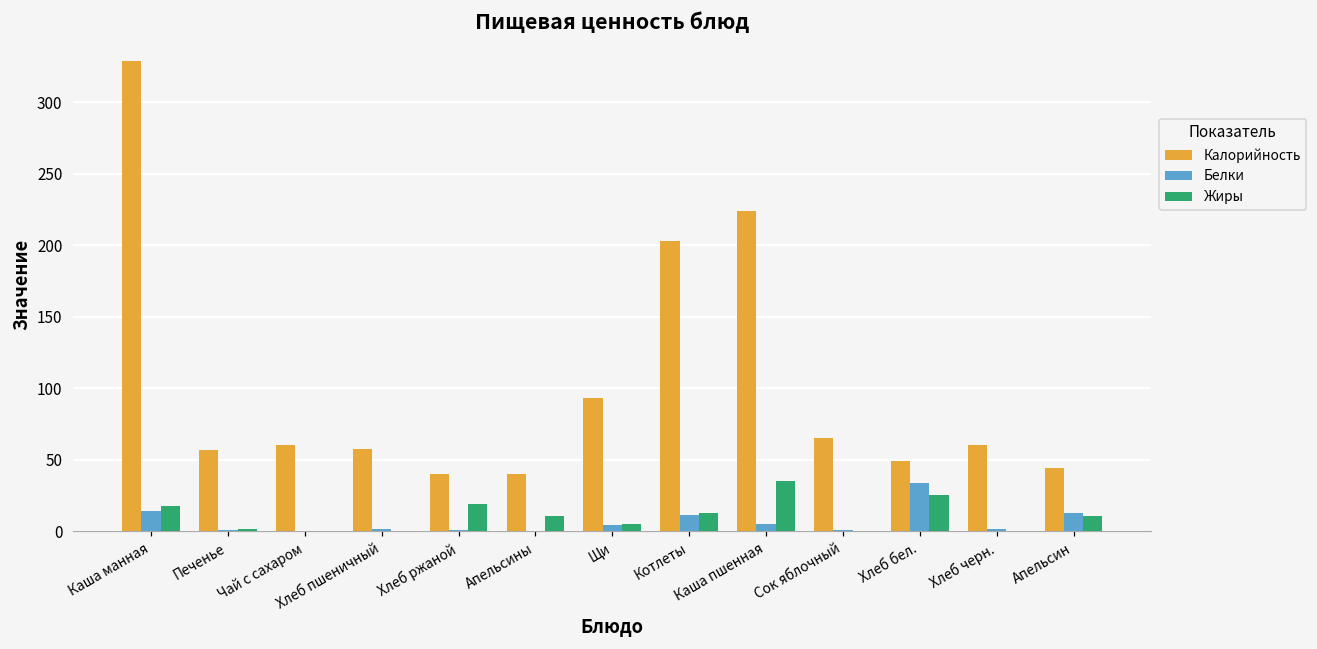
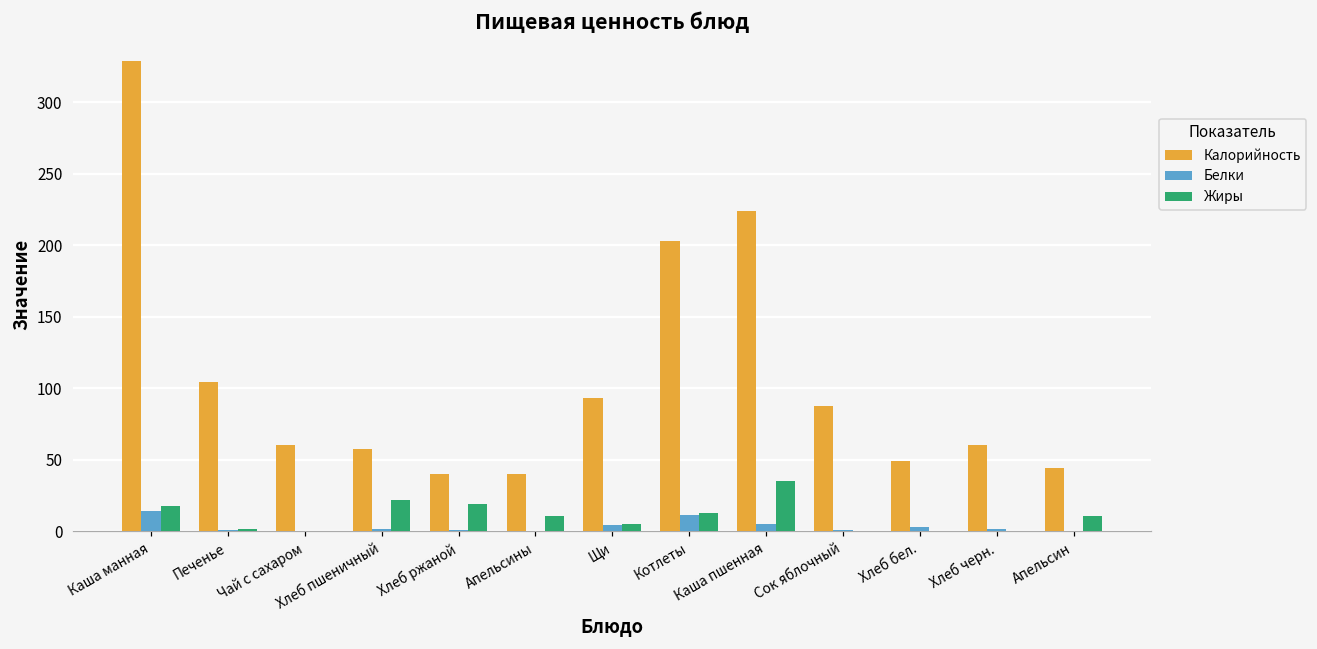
  {
    "Калорийность": {
      "Каша манная": 329,
-     "Печенье": 57,
+     "Печенье": 105,
      "Чай с сахаром": 60,
      "Хлеб пшеничный": 57,
      "Хлеб ржаной": 40,
      "Апельсины": 40,
      "Щи": 93,
      "Котлеты": 203,
      "Каша пшенная": 224,
-     "Сок яблочный": 65,
+     "Сок яблочный": 88,
      "Хлеб бел.": 49,
      "Хлеб черн.": 60,
      "Апельсин": 44
    },
    "Белки": {
      "Каша манная": 14,
      "Щи": 4,
      "Котлеты": 11,
      "Каша пшенная": 5,
-     "Хлеб бел.": 34,
-     "Апельсин": 12
+     "Хлеб бел.": 3,
+     "Апельсин": 0
    },
    "Жиры": {
      "Каша манная": 17,
-     "Хлеб пшеничный": 0,
+     "Хлеб пшеничный": 22,
      "Хлеб ржаной": 19,
      "Апельсины": 11,
      "Щи": 5,
      "Котлеты": 13,
      "Каша пшенная": 35,
      "Сок яблочный": 0,
-     "Хлеб бел.": 25,
+     "Хлеб бел.": 0,
      "Апельсин": 11
    }
  }
